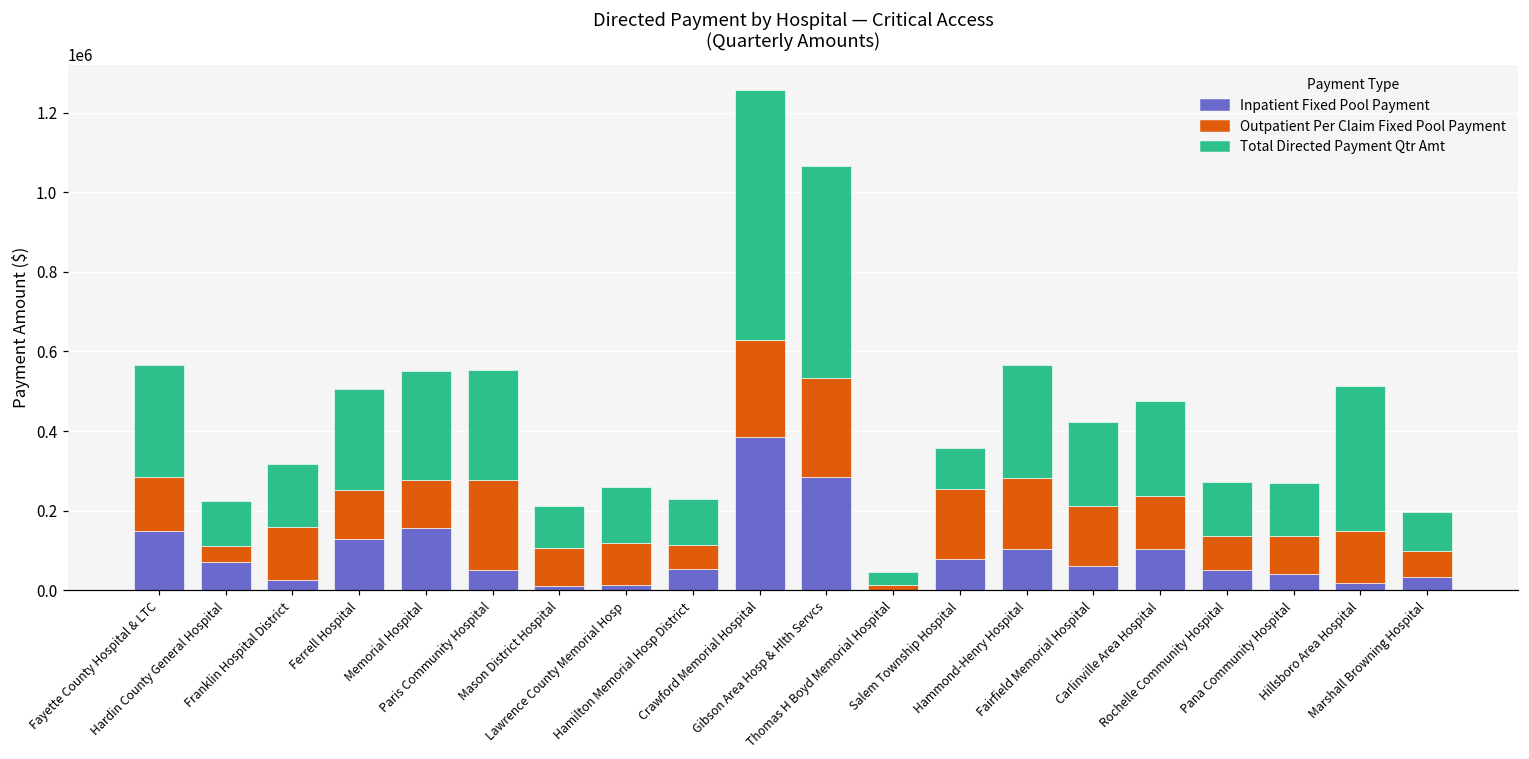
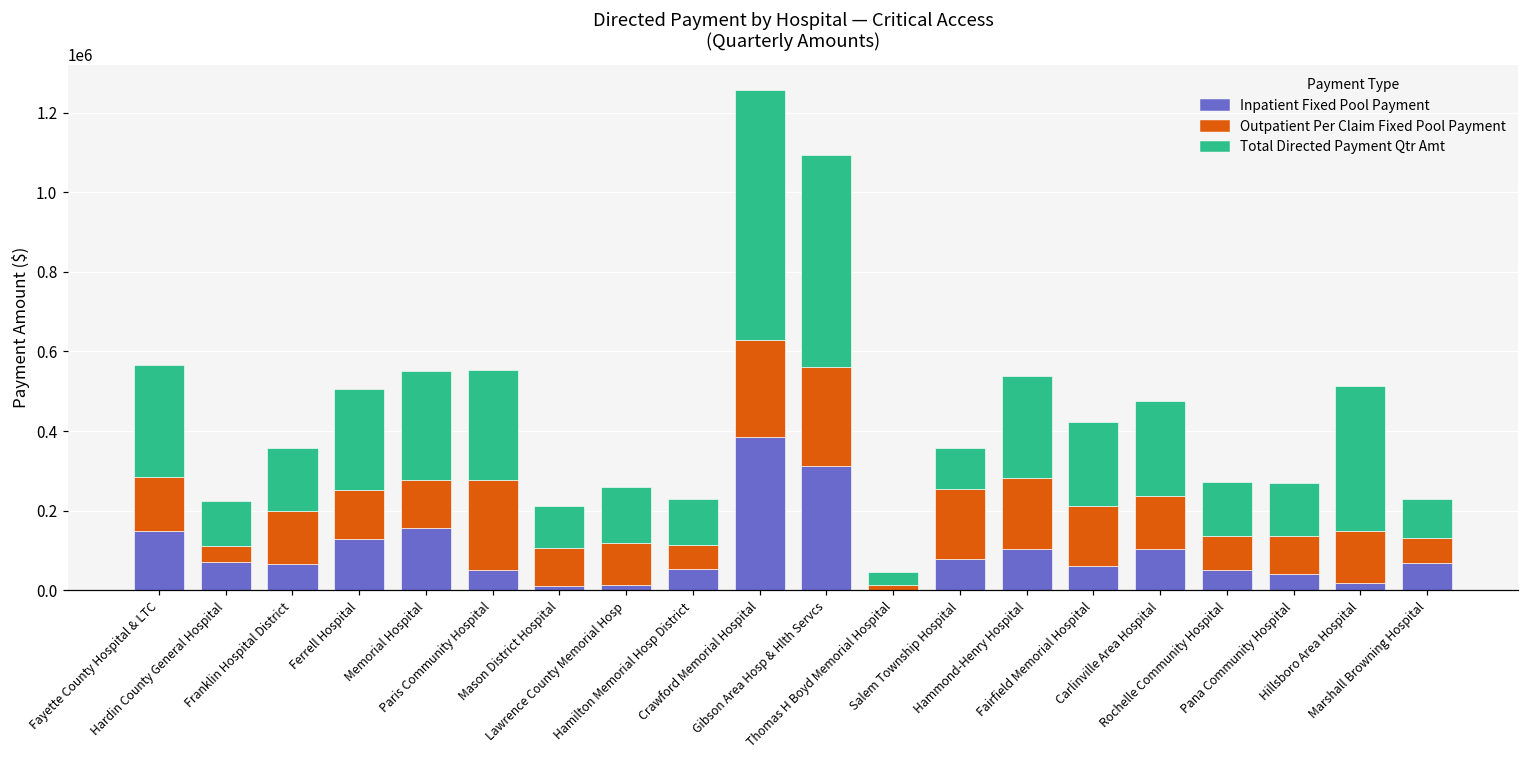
  {
    "Inpatient Fixed Pool Payment": {
      "Fayette County Hospital & LTC": 150000,
      "Hardin County General Hospital": 70000,
-     "Franklin Hospital District": 30000,
+     "Franklin Hospital District": 70000,
      "Ferrell Hospital": 130000,
      "Memorial Hospital": 160000,
      "Paris Community Hospital": 50000,
      "Mason District Hospital": 10000,
      "Lawrence County Memorial Hosp": 10000,
      "Hamilton Memorial Hosp District": 50000,
      "Crawford Memorial Hospital": 390000,
-     "Gibson Area Hosp & Hlth Servcs": 280000,
+     "Gibson Area Hosp & Hlth Servcs": 310000,
      "Thomas H Boyd Memorial Hospital": 0,
      "Salem Township Hospital": 80000,
      "Hammond-Henry Hospital": 100000,
      "Fairfield Memorial Hospital": 60000,
      "Carlinville Area Hospital": 100000,
      "Rochelle Community Hospital": 50000,
      "Pana Community Hospital": 40000,
      "Hillsboro Area Hospital": 20000,
-     "Marshall Browning Hospital": 30000
+     "Marshall Browning Hospital": 70000
    },
    "Outpatient Per Claim Fixed Pool Payment": {
      "Fayette County Hospital & LTC": 130000,
      "Hardin County General Hospital": 40000,
      "Franklin Hospital District": 130000,
      "Ferrell Hospital": 120000,
      "Memorial Hospital": 120000,
      "Paris Community Hospital": 230000,
      "Mason District Hospital": 100000,
      "Lawrence County Memorial Hosp": 100000,
      "Hamilton Memorial Hosp District": 60000,
      "Crawford Memorial Hospital": 240000,
      "Gibson Area Hosp & Hlth Servcs": 250000,
      "Thomas H Boyd Memorial Hospital": 10000,
      "Salem Township Hospital": 170000,
      "Hammond-Henry Hospital": 180000,
      "Fairfield Memorial Hospital": 150000,
      "Carlinville Area Hospital": 130000,
      "Rochelle Community Hospital": 90000,
      "Pana Community Hospital": 100000,
      "Hillsboro Area Hospital": 130000,
      "Marshall Browning Hospital": 70000
    },
    "Total Directed Payment Qtr Amt": {
      "Fayette County Hospital & LTC": 280000,
      "Hardin County General Hospital": 110000,
      "Franklin Hospital District": 160000,
      "Ferrell Hospital": 250000,
      "Memorial Hospital": 280000,
      "Paris Community Hospital": 280000,
      "Mason District Hospital": 110000,
      "Lawrence County Memorial Hosp": 140000,
      "Hamilton Memorial Hosp District": 110000,
      "Crawford Memorial Hospital": 630000,
      "Gibson Area Hosp & Hlth Servcs": 530000,
      "Thomas H Boyd Memorial Hospital": 30000,
      "Salem Township Hospital": 100000,
-     "Hammond-Henry Hospital": 280000,
+     "Hammond-Henry Hospital": 250000,
      "Fairfield Memorial Hospital": 210000,
      "Carlinville Area Hospital": 240000,
      "Rochelle Community Hospital": 140000,
      "Pana Community Hospital": 140000,
      "Hillsboro Area Hospital": 360000,
      "Marshall Browning Hospital": 100000
    }
  }
